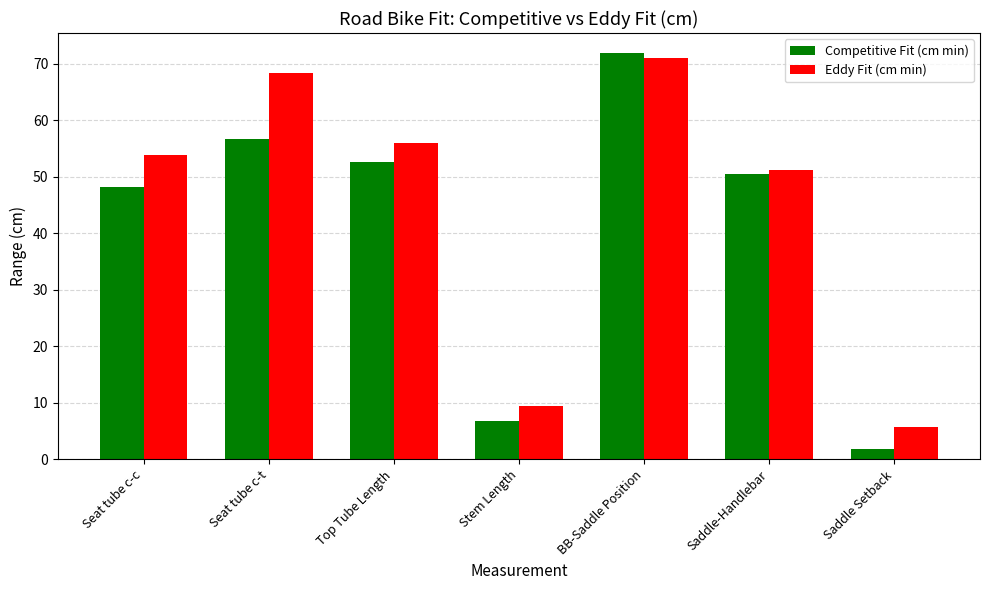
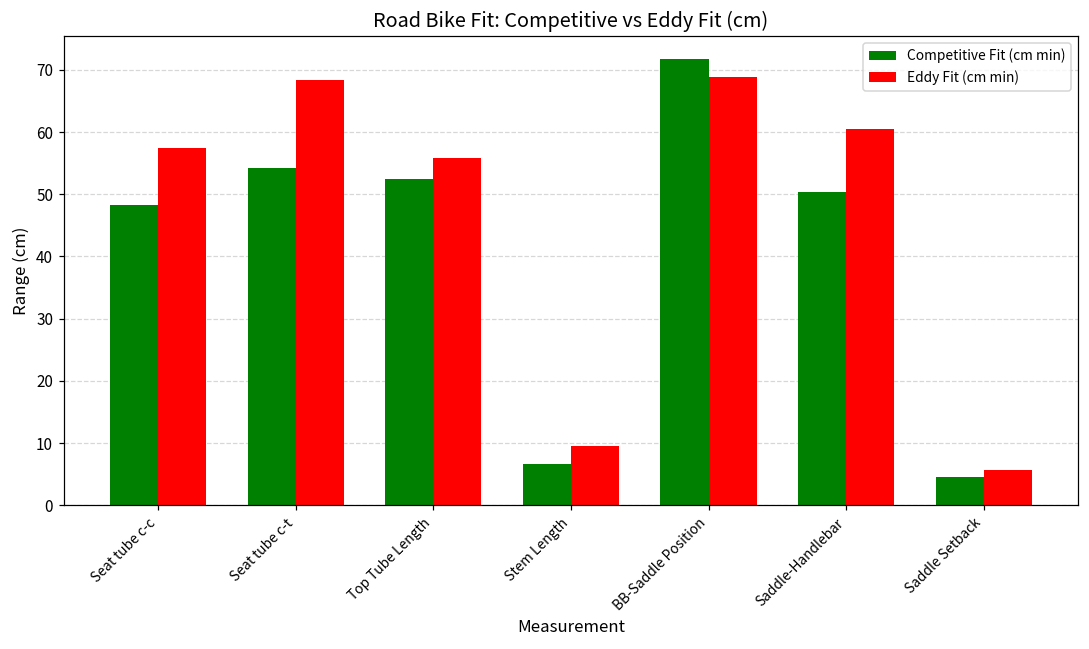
  {
    "Competitive Fit (cm min)": {
      "Seat tube c-c": 48,
-     "Seat tube c-t": 57,
+     "Seat tube c-t": 54,
      "Top Tube Length": 53,
      "Stem Length": 7,
      "BB-Saddle Position": 72,
      "Saddle-Handlebar": 50,
-     "Saddle Setback": 2
+     "Saddle Setback": 5
    },
    "Eddy Fit (cm min)": {
-     "Seat tube c-c": 54,
+     "Seat tube c-c": 57,
      "Seat tube c-t": 68,
      "Top Tube Length": 56,
      "Stem Length": 10,
-     "BB-Saddle Position": 71,
-     "Saddle-Handlebar": 51,
+     "BB-Saddle Position": 69,
+     "Saddle-Handlebar": 61,
      "Saddle Setback": 6
    }
  }
